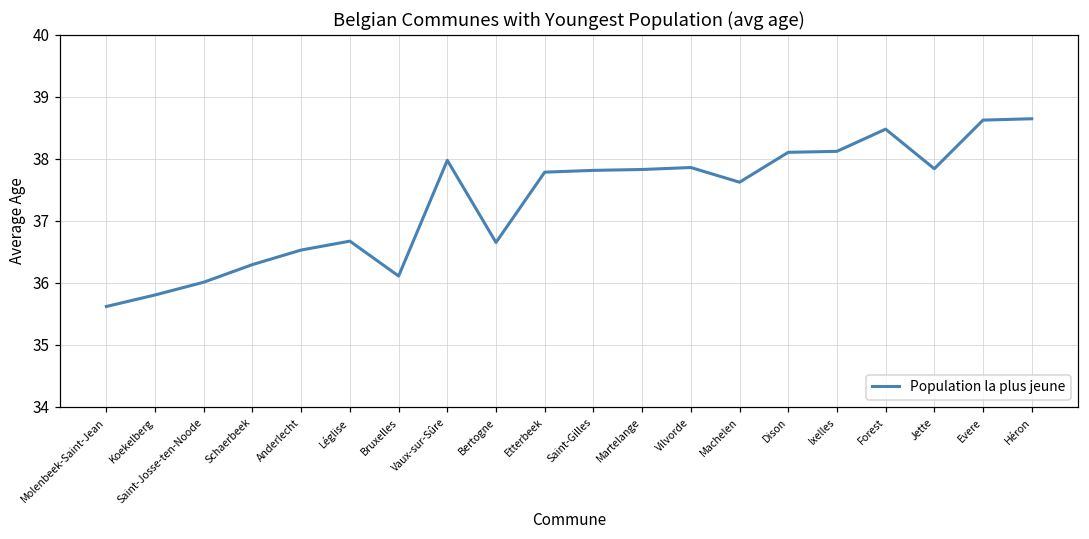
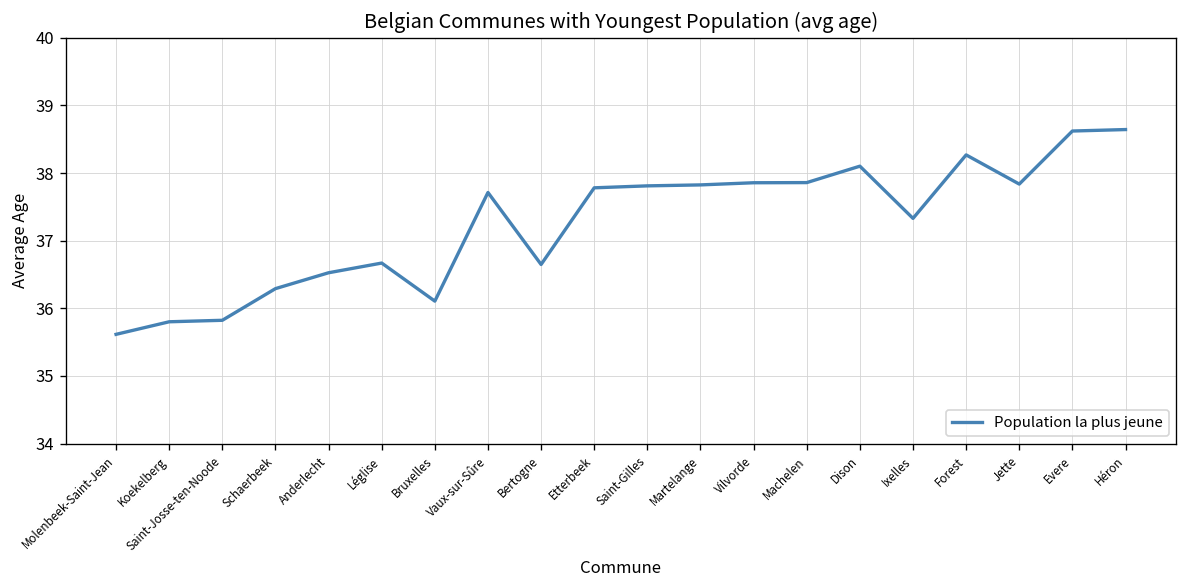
  {
    "Molenbeek-Saint-Jean": 35.6,
    "Koekelberg": 35.8,
-   "Saint-Josse-ten-Noode": 36.0,
+   "Saint-Josse-ten-Noode": 35.8,
    "Schaerbeek": 36.3,
    "Anderlecht": 36.5,
    "Léglise": 36.7,
    "Bruxelles": 36.1,
-   "Vaux-sur-Sûre": 38.0,
+   "Vaux-sur-Sûre": 37.7,
    "Bertogne": 36.6,
    "Etterbeek": 37.8,
    "Saint-Gilles": 37.8,
    "Martelange": 37.8,
    "Vilvorde": 37.9,
-   "Machelen": 37.6,
+   "Machelen": 37.9,
    "Dison": 38.1,
-   "Ixelles": 38.1,
-   "Forest": 38.5,
+   "Ixelles": 37.3,
+   "Forest": 38.3,
    "Jette": 37.8,
    "Evere": 38.6,
    "Héron": 38.6
  }
